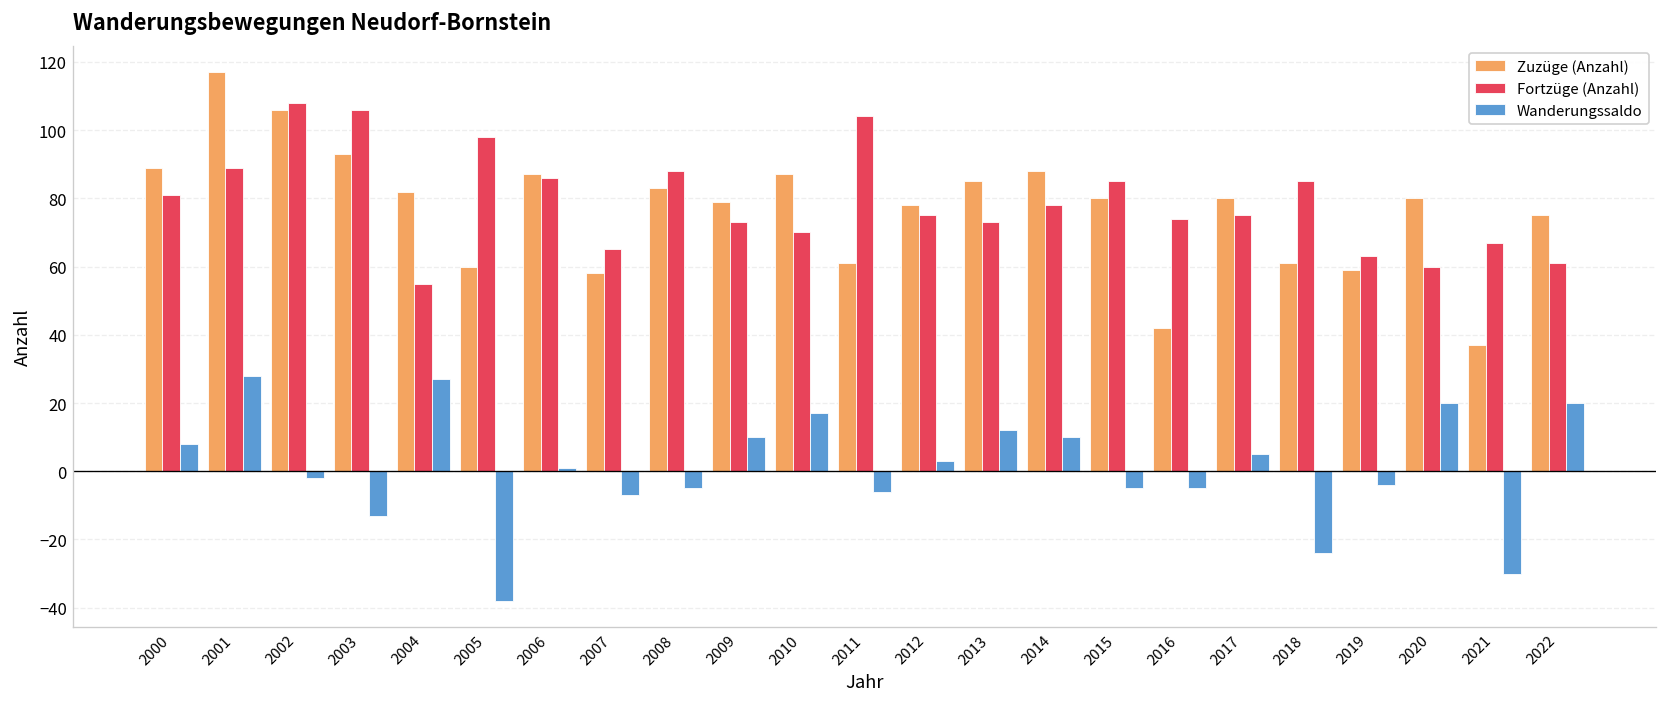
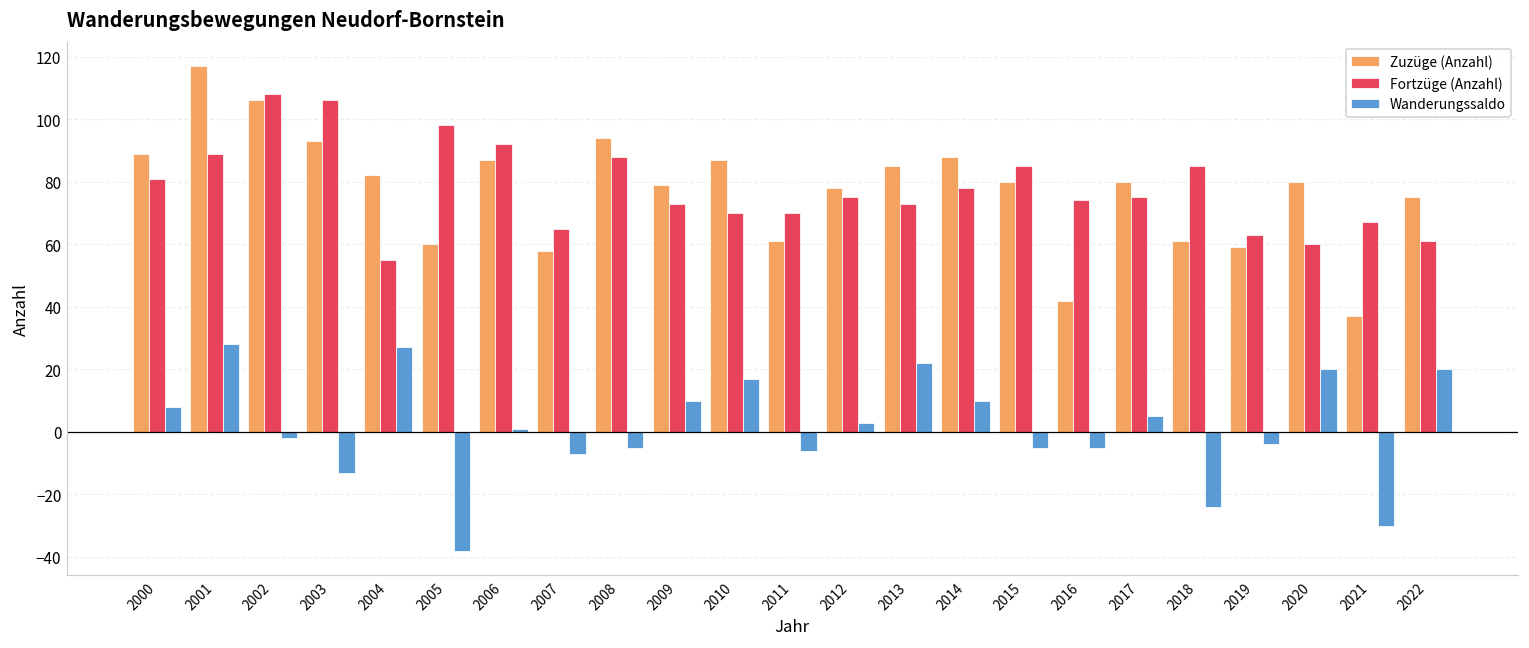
  {
    "Zuzüge (Anzahl)": {
      "2000": 89,
      "2001": 117,
      "2002": 106,
      "2003": 93,
      "2004": 82,
      "2005": 60,
      "2006": 87,
      "2007": 58,
-     "2008": 83,
+     "2008": 94,
      "2009": 79,
      "2010": 87,
      "2011": 61,
      "2012": 78,
      "2013": 85,
      "2014": 88,
      "2015": 80,
      "2016": 42,
      "2017": 80,
      "2018": 61,
      "2019": 59,
      "2020": 80,
      "2021": 37,
      "2022": 75
    },
    "Fortzüge (Anzahl)": {
      "2000": 81,
      "2001": 89,
      "2002": 108,
      "2003": 106,
      "2004": 55,
      "2005": 98,
-     "2006": 86,
+     "2006": 92,
      "2007": 65,
      "2008": 88,
      "2009": 73,
      "2010": 70,
-     "2011": 104,
+     "2011": 70,
      "2012": 75,
      "2013": 73,
      "2014": 78,
      "2015": 85,
      "2016": 74,
      "2017": 75,
      "2018": 85,
      "2019": 63,
      "2020": 60,
      "2021": 67,
      "2022": 61
    },
    "Wanderungssaldo": {
      "2000": 8,
      "2001": 28,
      "2002": -2,
      "2003": -13,
      "2004": 27,
      "2005": -38,
      "2006": 1,
      "2007": -7,
      "2008": -5,
      "2009": 10,
      "2010": 17,
      "2011": -6,
      "2012": 3,
-     "2013": 12,
+     "2013": 22,
      "2014": 10,
      "2015": -5,
      "2016": -5,
      "2017": 5,
      "2018": -24,
      "2019": -4,
      "2020": 20,
      "2021": -30,
      "2022": 20
    }
  }
